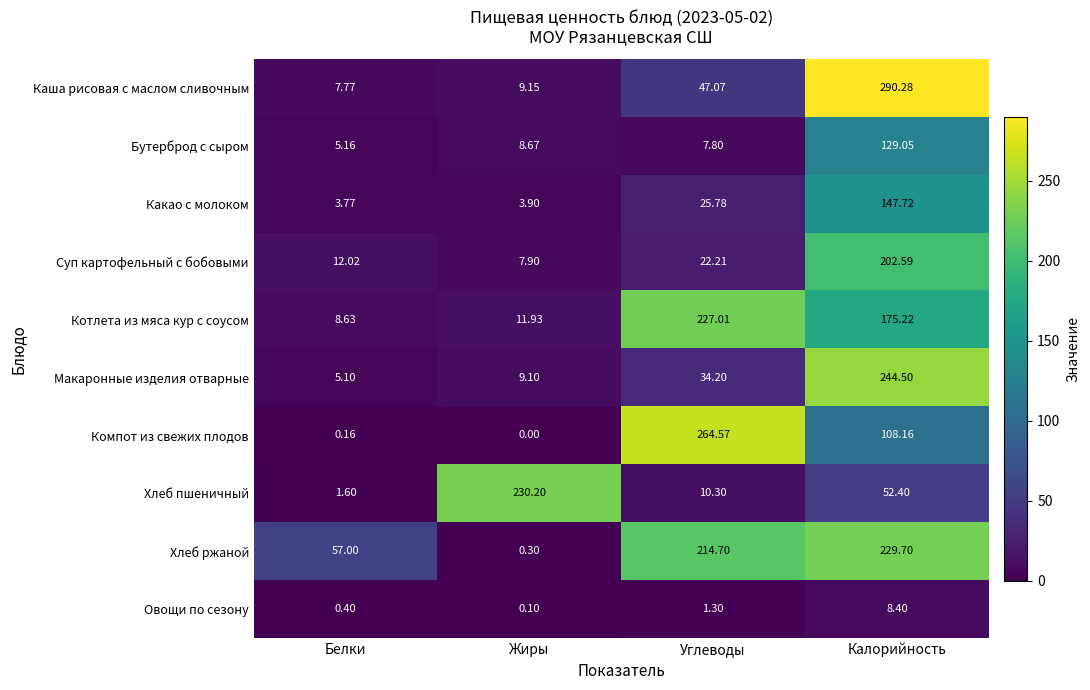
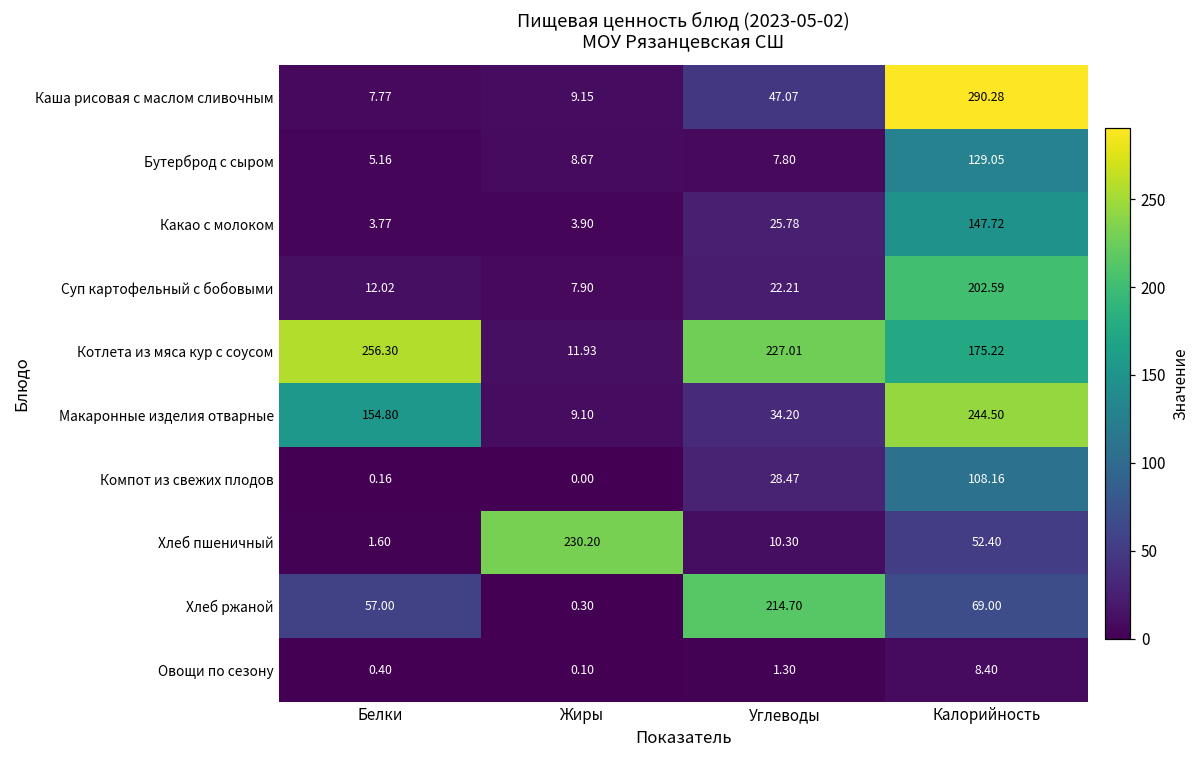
  {
    "Каша рисовая с маслом сливочным": {
      "Белки": 7.77,
      "Жиры": 9.15,
      "Углеводы": 47.07,
      "Калорийность": 290.28
    },
    "Бутерброд с сыром": {
      "Белки": 5.16,
      "Жиры": 8.67,
      "Углеводы": 7.80,
      "Калорийность": 129.05
    },
    "Какао с молоком": {
      "Белки": 3.77,
      "Жиры": 3.90,
      "Углеводы": 25.78,
      "Калорийность": 147.72
    },
    "Суп картофельный с бобовыми": {
      "Белки": 12.02,
      "Жиры": 7.90,
      "Углеводы": 22.21,
      "Калорийность": 202.59
    },
    "Котлета из мяса кур с соусом": {
-     "Белки": 8.63,
+     "Белки": 256.30,
      "Жиры": 11.93,
      "Углеводы": 227.01,
      "Калорийность": 175.22
    },
    "Макаронные изделия отварные": {
-     "Белки": 5.10,
+     "Белки": 154.80,
      "Жиры": 9.10,
      "Углеводы": 34.20,
      "Калорийность": 244.50
    },
    "Компот из свежих плодов": {
      "Белки": 0.16,
      "Жиры": 0.00,
-     "Углеводы": 264.57,
+     "Углеводы": 28.47,
      "Калорийность": 108.16
    },
    "Хлеб пшеничный": {
      "Белки": 1.60,
      "Жиры": 230.20,
      "Углеводы": 10.30,
      "Калорийность": 52.40
    },
    "Хлеб ржаной": {
      "Белки": 57.00,
      "Жиры": 0.30,
      "Углеводы": 214.70,
-     "Калорийность": 229.70
+     "Калорийность": 69.00
    },
    "Овощи по сезону": {
      "Белки": 0.40,
      "Жиры": 0.10,
      "Углеводы": 1.30,
      "Калорийность": 8.40
    }
  }
